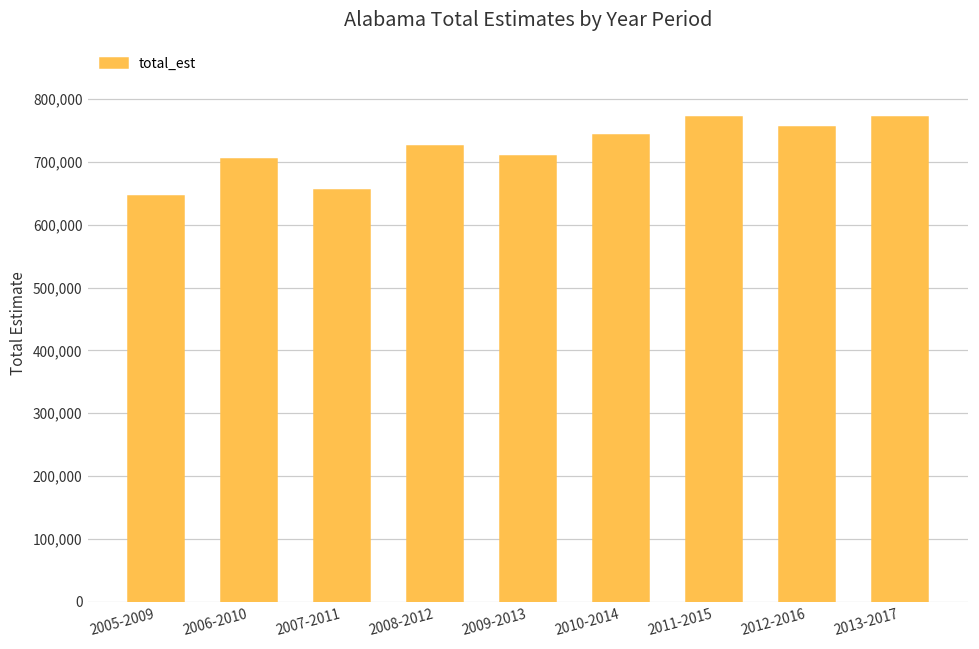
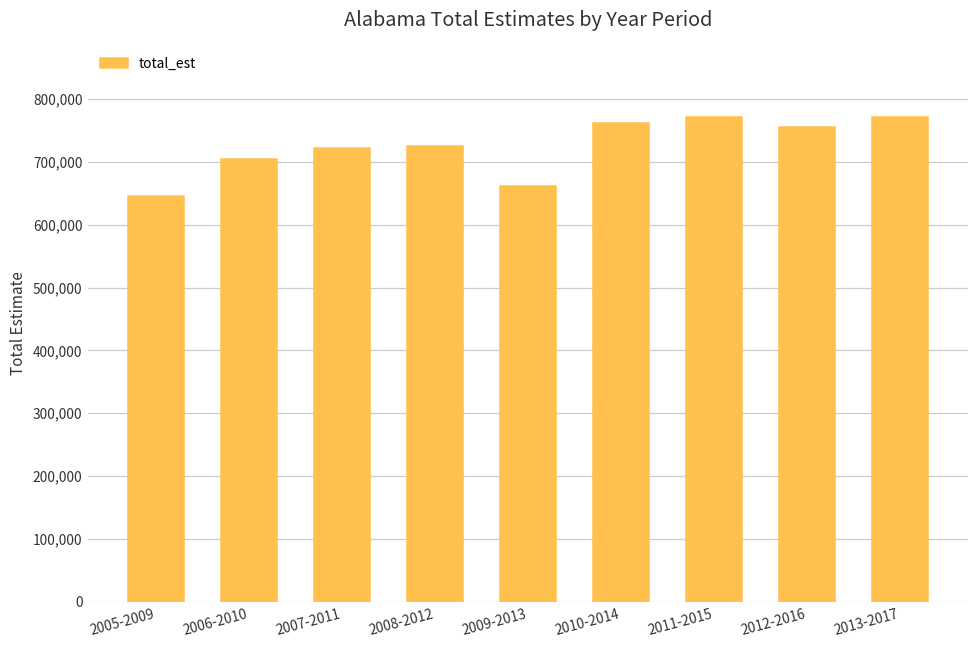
  {
    "2005-2009": "650,000",
    "2006-2010": "700,000",
-   "2007-2011": "660,000",
+   "2007-2011": "720,000",
    "2008-2012": "730,000",
-   "2009-2013": "710,000",
-   "2010-2014": "740,000",
+   "2009-2013": "660,000",
+   "2010-2014": "760,000",
    "2011-2015": "770,000",
    "2012-2016": "760,000",
    "2013-2017": "770,000"
  }
